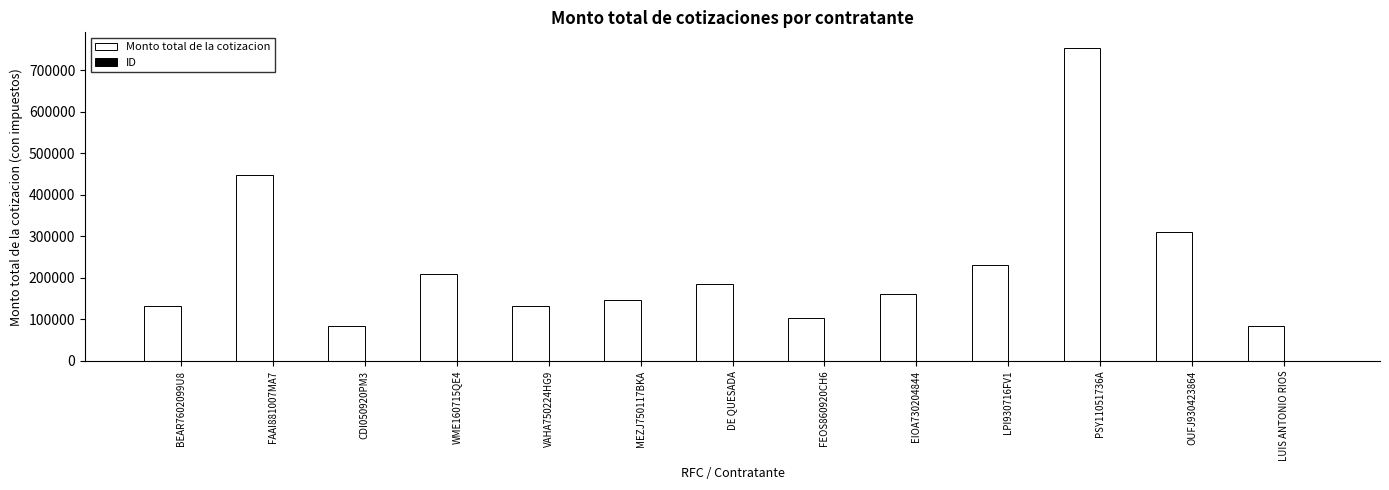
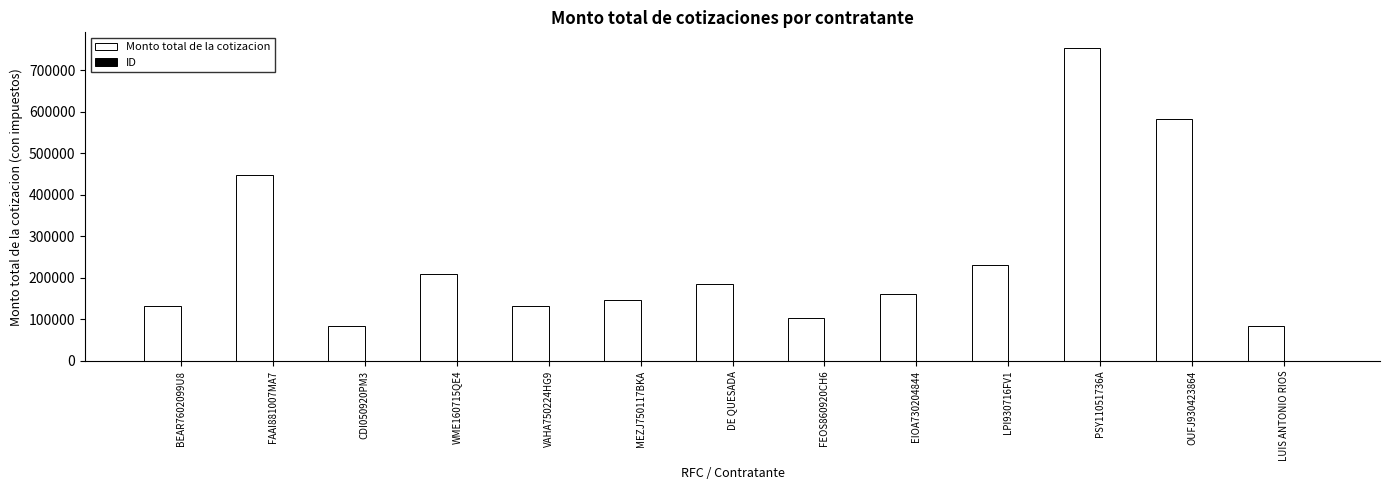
  {
    "Monto total de la cotizacion": {
      "BEAR7602099U8": 130000,
      "FAAI881007MA7": 450000,
      "CDI050920PM3": 80000,
      "WME160715QE4": 210000,
      "VAHA750224HG9": 130000,
      "MEZJ750117BKA": 150000,
      "DE QUESADA": 190000,
      "FEOS860920CH6": 100000,
      "EIOA730204844": 160000,
      "LPI930716FV1": 230000,
      "PSY11051736A": 750000,
-     "OUFJ930423864": 310000,
+     "OUFJ930423864": 580000,
      "LUIS ANTONIO RIOS": 80000
    }
  }
